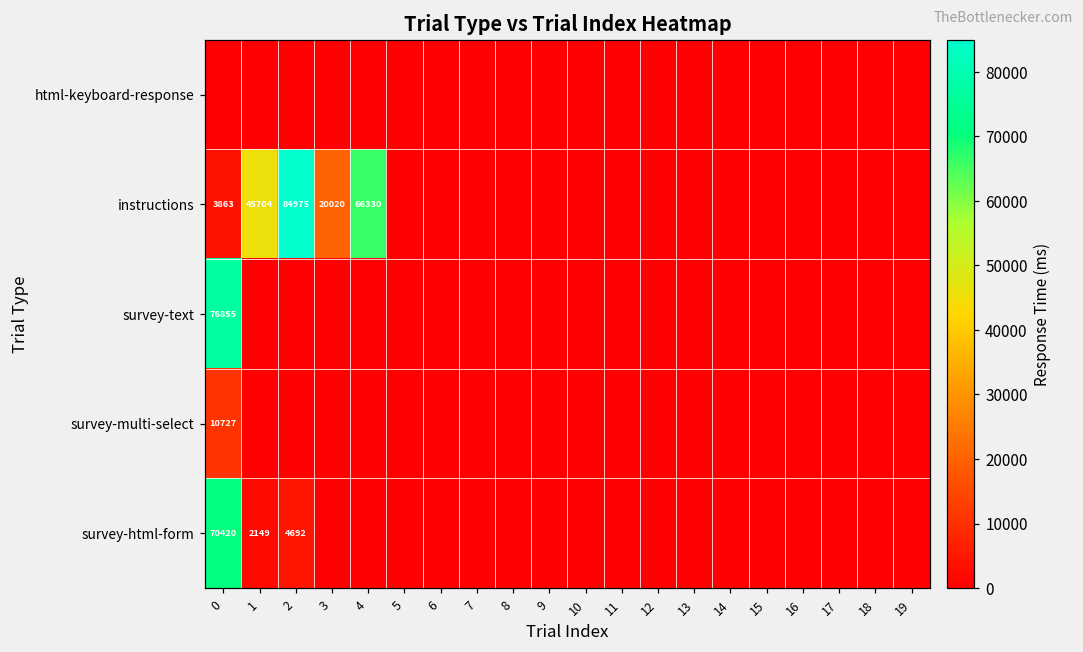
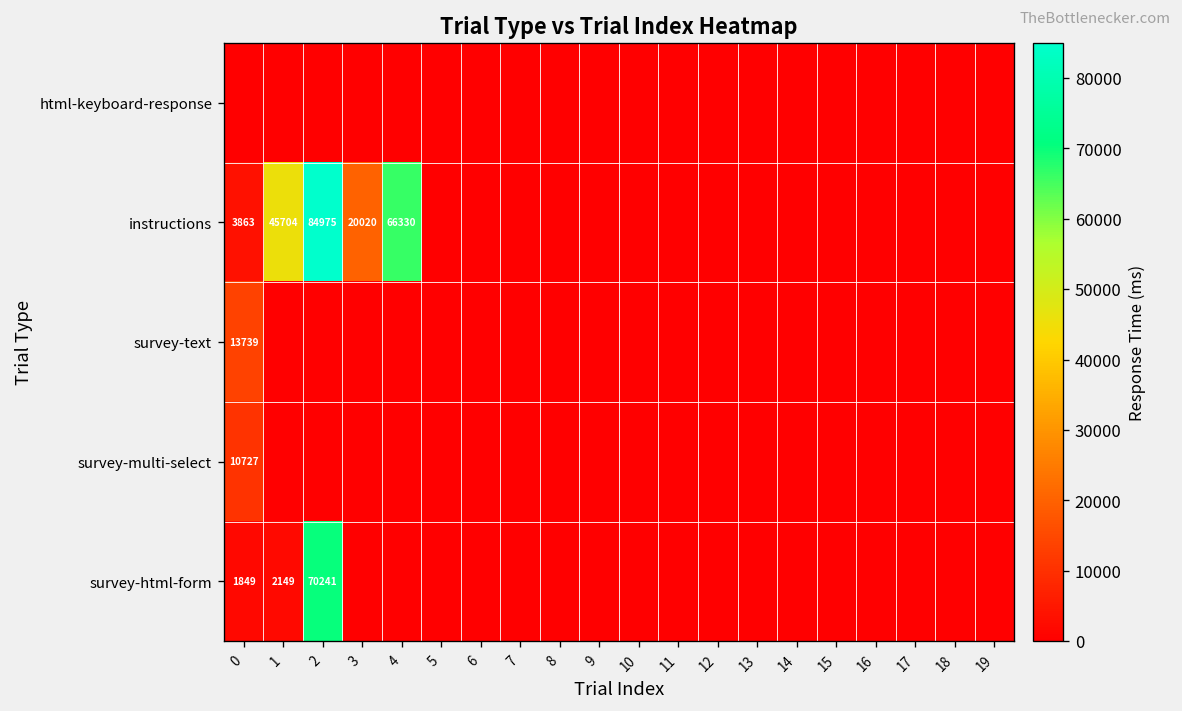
  {
    "instructions": {
      "0": 3863,
      "1": 45704,
      "2": 84975,
      "3": 20020,
      "4": 66330
    },
    "survey-text": {
-     "0": 76855
+     "0": 13739
    },
    "survey-multi-select": {
      "0": 10727
    },
    "survey-html-form": {
-     "0": 70420,
+     "0": 1849,
      "1": 2149,
-     "2": 4692
+     "2": 70241
    }
  }
